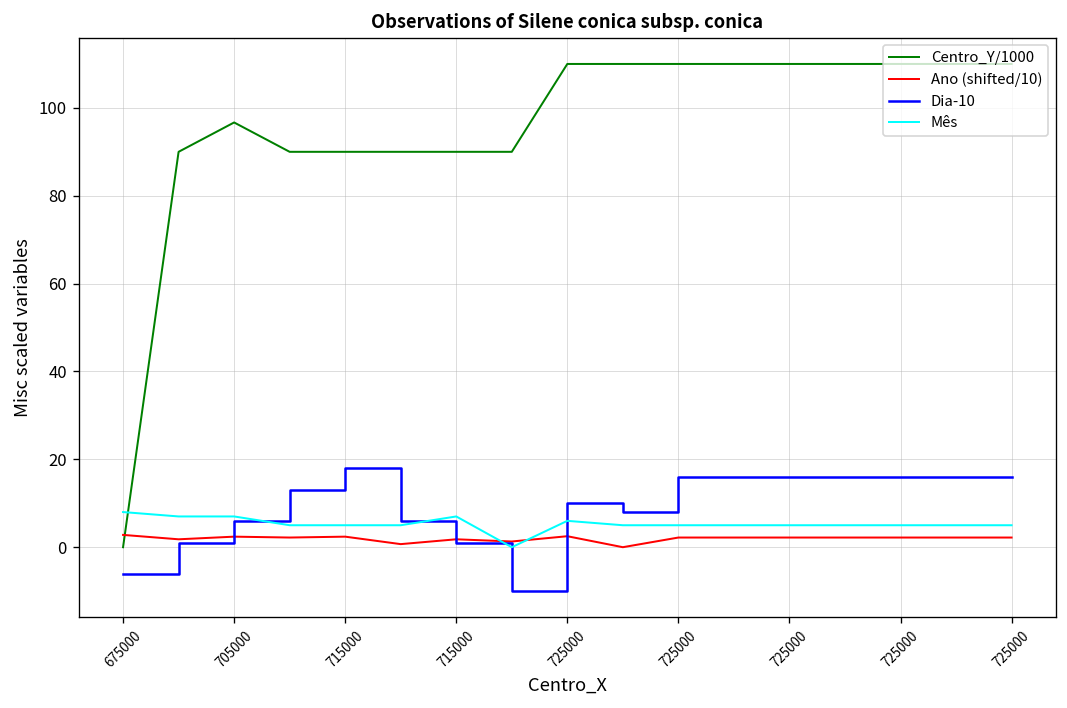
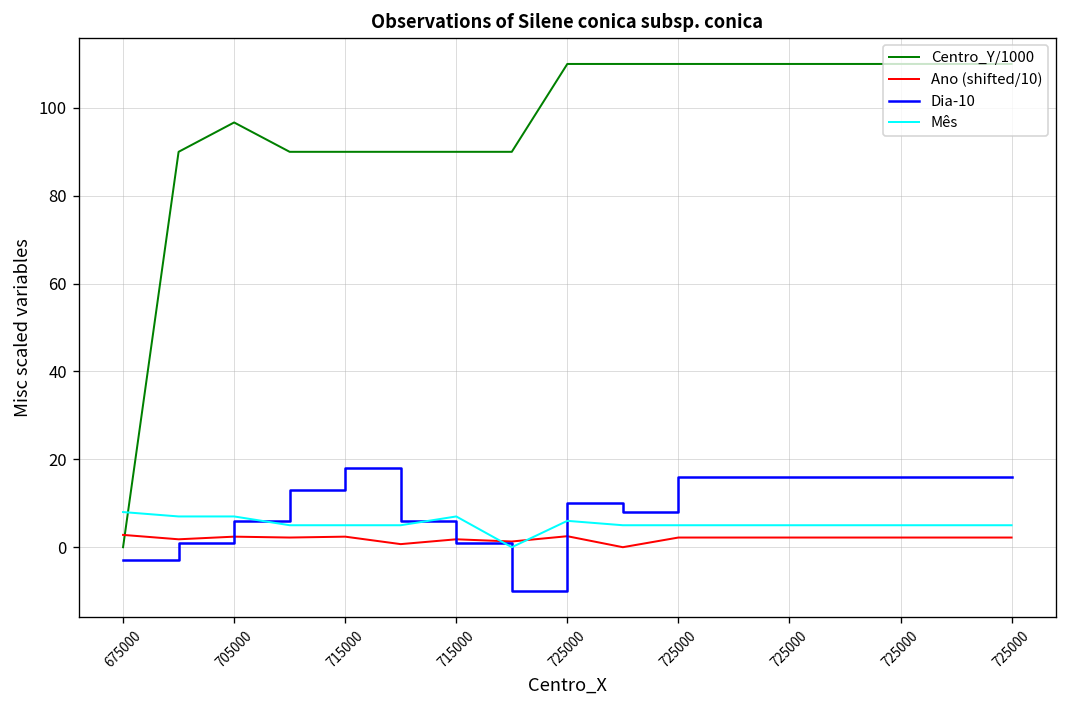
  {
    "Centro_Y/1000": {
      "675000": 0,
      "705000": 97
    },
    "Ano (shifted/10)": {
      "675000": 3,
      "705000": 2
    },
    "Dia-10": {
-     "675000": -6,
+     "675000": -3,
      "705000": 6
    },
    "Mês": {
      "675000": 8,
      "705000": 7
    }
  }
